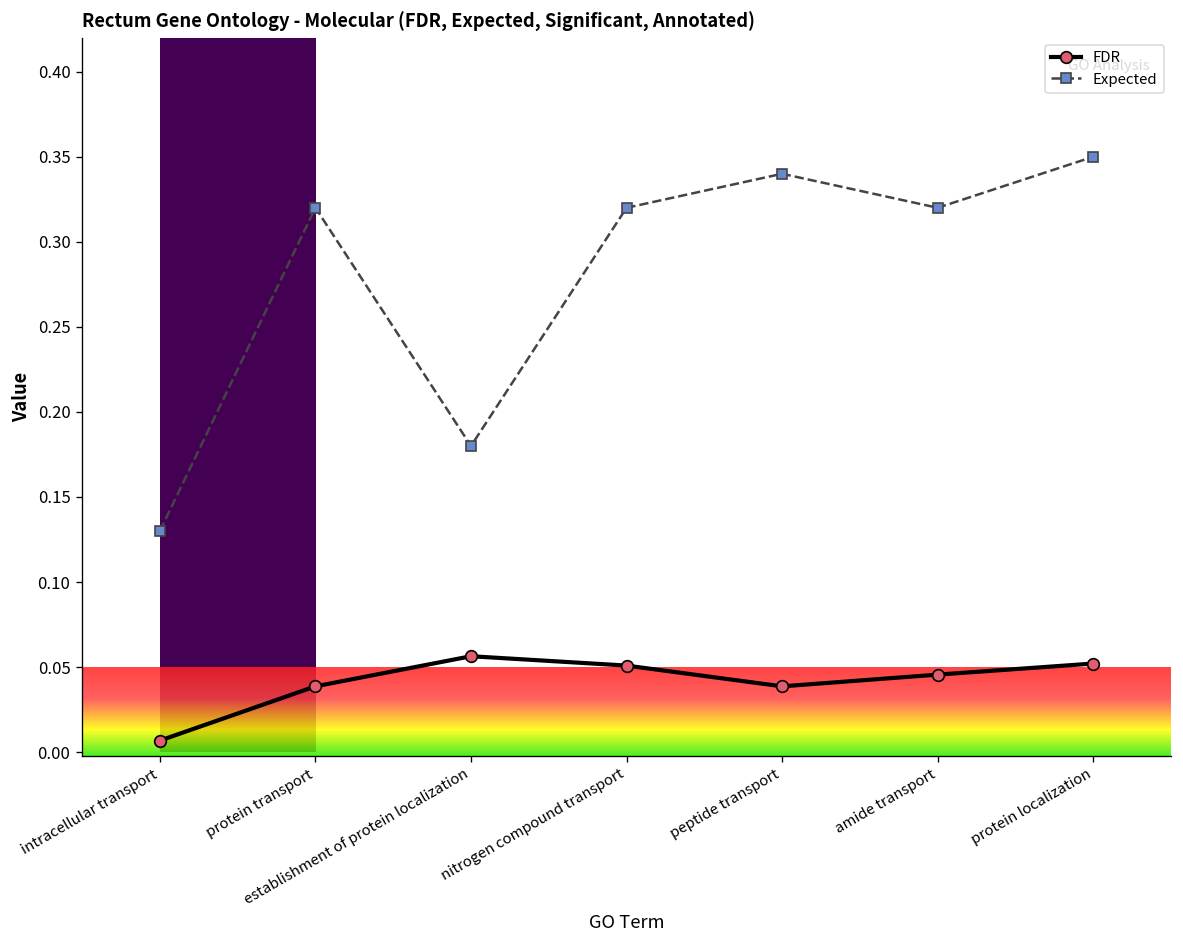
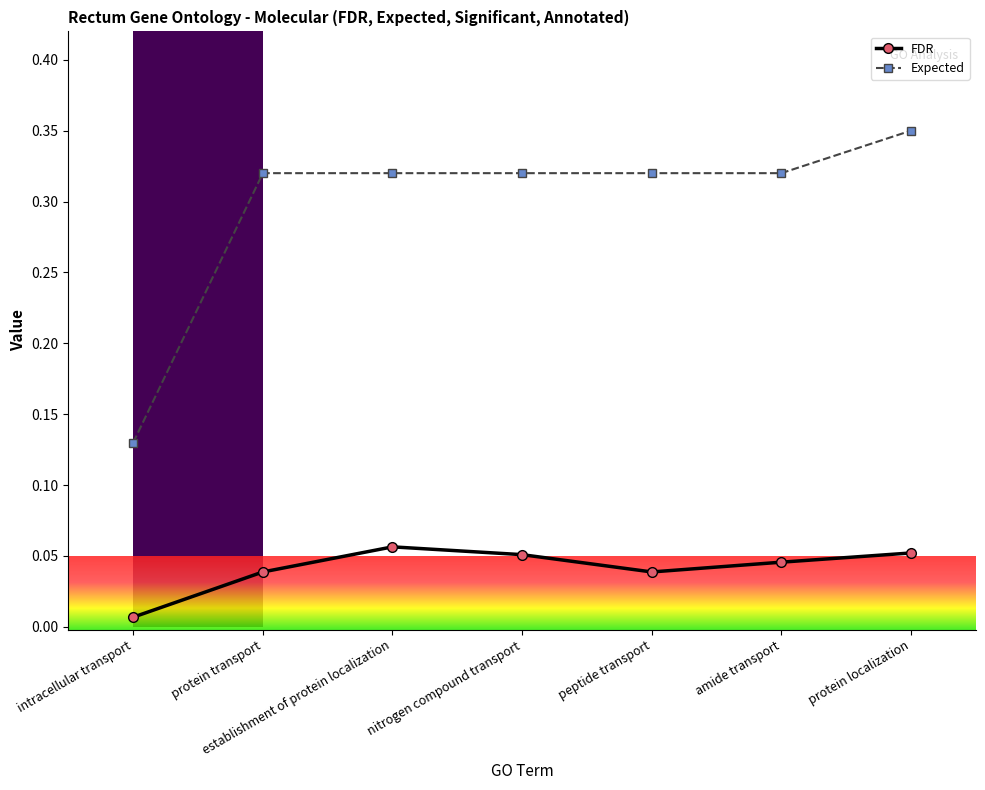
  {
    "FDR": {
      "intracellular transport": 0.007,
      "protein transport": 0.04,
      "establishment of protein localization": 0.056,
      "nitrogen compound transport": 0.05,
      "peptide transport": 0.04,
      "amide transport": 0.046,
      "protein localization": 0.052
    },
    "Expected": {
      "intracellular transport": 0.13,
      "protein transport": 0.32,
-     "establishment of protein localization": 0.18,
+     "establishment of protein localization": 0.32,
      "nitrogen compound transport": 0.32,
-     "peptide transport": 0.34,
+     "peptide transport": 0.32,
      "amide transport": 0.32,
      "protein localization": 0.35
    }
  }
